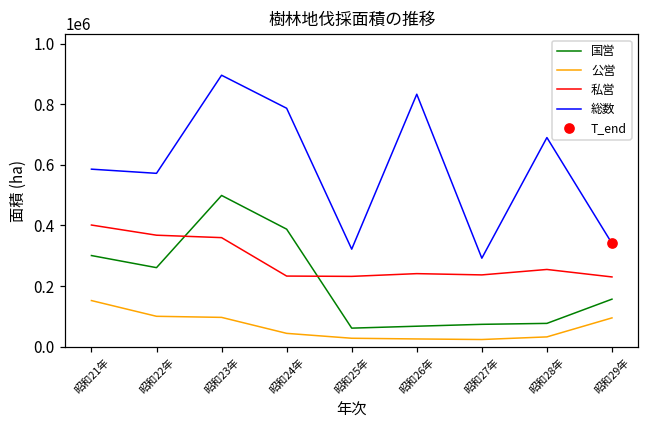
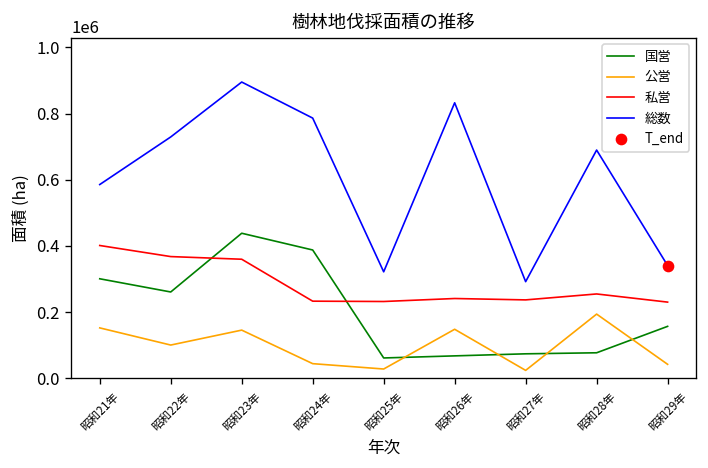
  {
    "国営": {
      "昭和21年": 300000,
      "昭和22年": 260000,
-     "昭和23年": 500000,
+     "昭和23年": 440000,
      "昭和24年": 390000,
      "昭和25年": 60000,
      "昭和26年": 70000,
      "昭和27年": 70000,
      "昭和28年": 80000,
      "昭和29年": 160000
    },
    "公営": {
      "昭和21年": 150000,
      "昭和22年": 100000,
-     "昭和23年": 100000,
+     "昭和23年": 150000,
      "昭和24年": 40000,
      "昭和25年": 30000,
-     "昭和26年": 30000,
+     "昭和26年": 150000,
      "昭和27年": 20000,
-     "昭和28年": 30000,
-     "昭和29年": 100000
+     "昭和28年": 190000,
+     "昭和29年": 40000
    },
    "総数": {
      "昭和21年": 590000,
-     "昭和22年": 570000,
+     "昭和22年": 730000,
      "昭和23年": 900000,
      "昭和24年": 790000,
      "昭和25年": 320000,
      "昭和26年": 830000,
      "昭和27年": 290000,
      "昭和28年": 690000
    }
  }
